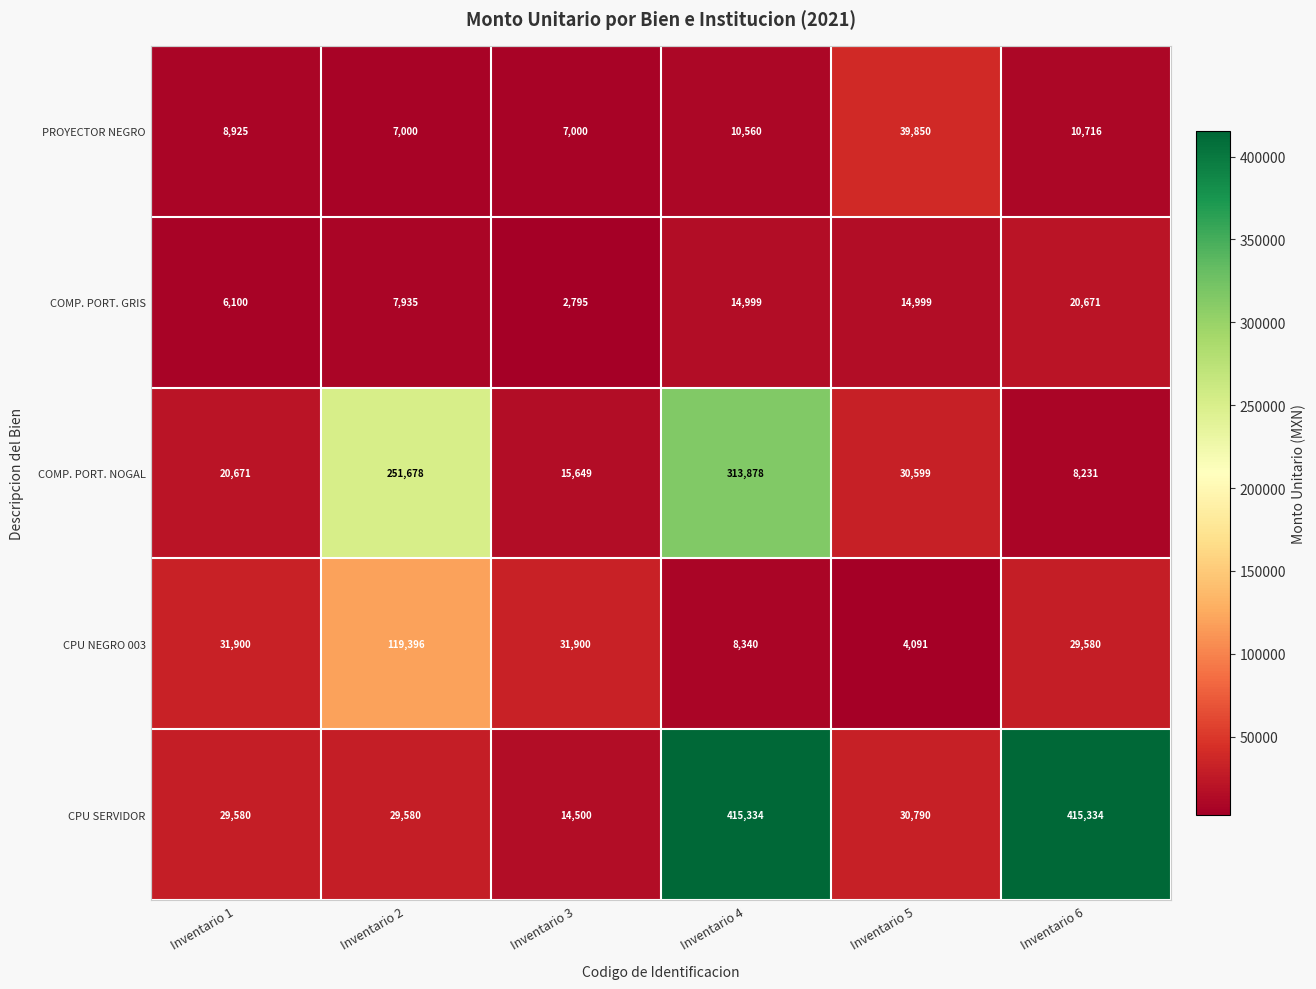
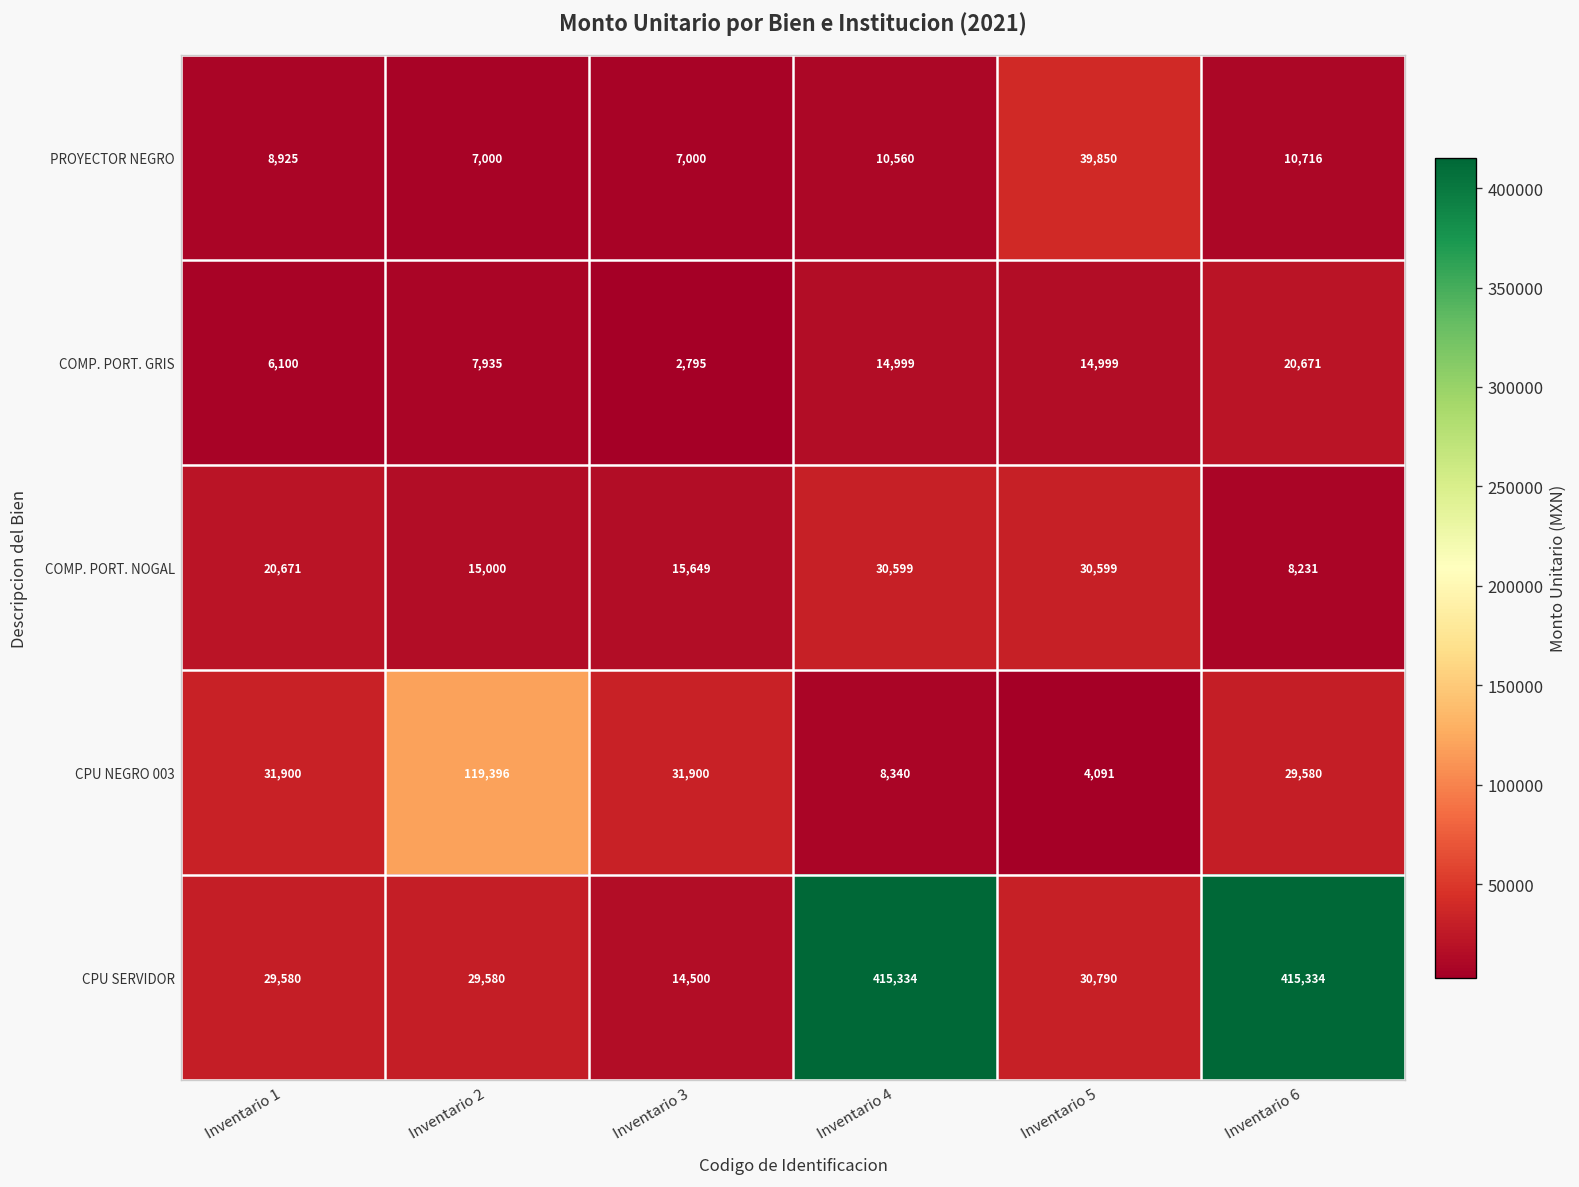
  {
    "PROYECTOR NEGRO": {
      "Inventario 1": "8,925",
      "Inventario 2": "7,000",
      "Inventario 3": "7,000",
      "Inventario 4": "10,560",
      "Inventario 5": "39,850",
      "Inventario 6": "10,716"
    },
    "COMP. PORT. GRIS": {
      "Inventario 1": "6,100",
      "Inventario 2": "7,935",
      "Inventario 3": "2,795",
      "Inventario 4": "14,999",
      "Inventario 5": "14,999",
      "Inventario 6": "20,671"
    },
    "COMP. PORT. NOGAL": {
      "Inventario 1": "20,671",
-     "Inventario 2": "251,678",
+     "Inventario 2": "15,000",
      "Inventario 3": "15,649",
-     "Inventario 4": "313,878",
+     "Inventario 4": "30,599",
      "Inventario 5": "30,599",
      "Inventario 6": "8,231"
    },
    "CPU NEGRO 003": {
      "Inventario 1": "31,900",
      "Inventario 2": "119,396",
      "Inventario 3": "31,900",
      "Inventario 4": "8,340",
      "Inventario 5": "4,091",
      "Inventario 6": "29,580"
    },
    "CPU SERVIDOR": {
      "Inventario 1": "29,580",
      "Inventario 2": "29,580",
      "Inventario 3": "14,500",
      "Inventario 4": "415,334",
      "Inventario 5": "30,790",
      "Inventario 6": "415,334"
    }
  }
